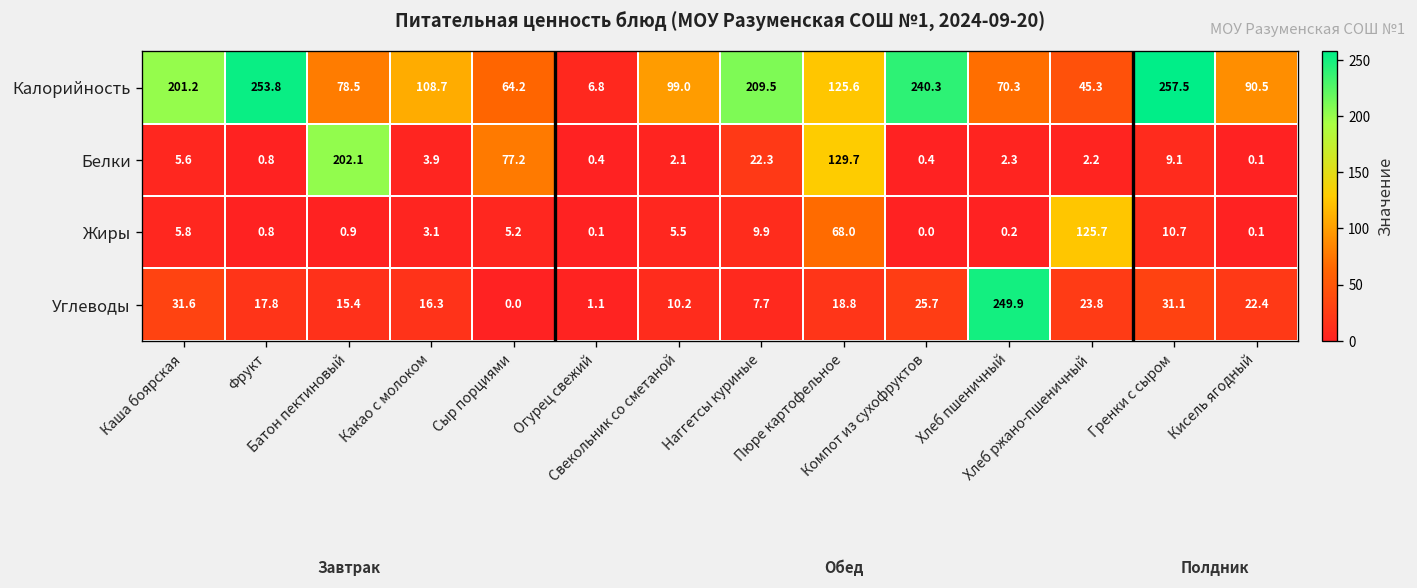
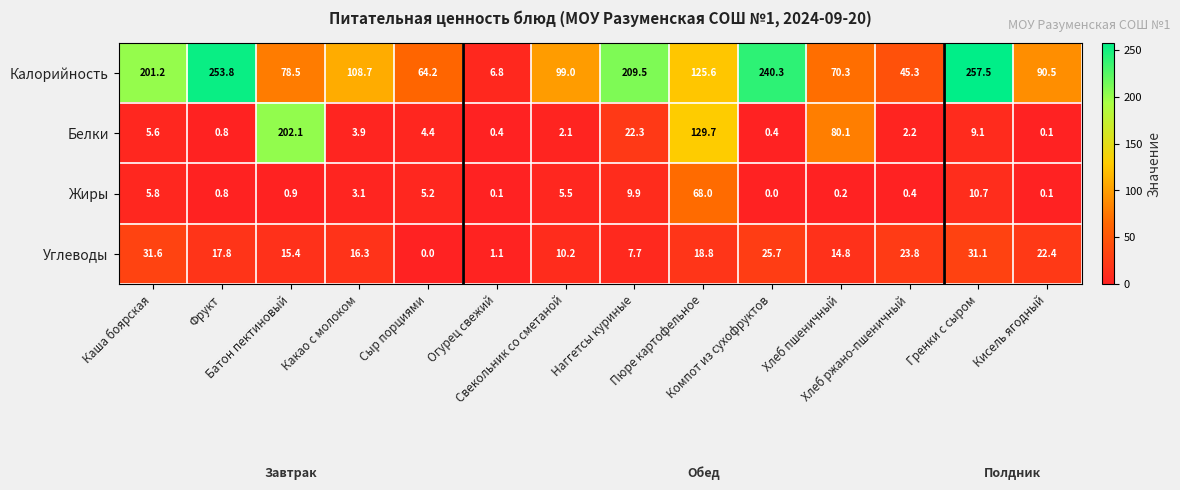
  {
    "Калорийность": {
      "Каша боярская": 201.2,
      "Фрукт": 253.8,
      "Батон пектиновый": 78.5,
      "Какао с молоком": 108.7,
      "Сыр порциями": 64.2,
      "Огурец свежий": 6.8,
      "Свекольник со сметаной": 99.0,
      "Наггетсы куриные": 209.5,
      "Пюре картофельное": 125.6,
      "Компот из сухофруктов": 240.3,
      "Хлеб пшеничный": 70.3,
      "Хлеб ржано-пшеничный": 45.3,
      "Гренки с сыром": 257.5,
      "Кисель ягодный": 90.5
    },
    "Белки": {
      "Каша боярская": 5.6,
      "Фрукт": 0.8,
      "Батон пектиновый": 202.1,
      "Какао с молоком": 3.9,
-     "Сыр порциями": 77.2,
+     "Сыр порциями": 4.4,
      "Огурец свежий": 0.4,
      "Свекольник со сметаной": 2.1,
      "Наггетсы куриные": 22.3,
      "Пюре картофельное": 129.7,
      "Компот из сухофруктов": 0.4,
-     "Хлеб пшеничный": 2.3,
+     "Хлеб пшеничный": 80.1,
      "Хлеб ржано-пшеничный": 2.2,
      "Гренки с сыром": 9.1,
      "Кисель ягодный": 0.1
    },
    "Жиры": {
      "Каша боярская": 5.8,
      "Фрукт": 0.8,
      "Батон пектиновый": 0.9,
      "Какао с молоком": 3.1,
      "Сыр порциями": 5.2,
      "Огурец свежий": 0.1,
      "Свекольник со сметаной": 5.5,
      "Наггетсы куриные": 9.9,
      "Пюре картофельное": 68.0,
      "Компот из сухофруктов": 0.0,
      "Хлеб пшеничный": 0.2,
-     "Хлеб ржано-пшеничный": 125.7,
+     "Хлеб ржано-пшеничный": 0.4,
      "Гренки с сыром": 10.7,
      "Кисель ягодный": 0.1
    },
    "Углеводы": {
      "Каша боярская": 31.6,
      "Фрукт": 17.8,
      "Батон пектиновый": 15.4,
      "Какао с молоком": 16.3,
      "Сыр порциями": 0.0,
      "Огурец свежий": 1.1,
      "Свекольник со сметаной": 10.2,
      "Наггетсы куриные": 7.7,
      "Пюре картофельное": 18.8,
      "Компот из сухофруктов": 25.7,
-     "Хлеб пшеничный": 249.9,
+     "Хлеб пшеничный": 14.8,
      "Хлеб ржано-пшеничный": 23.8,
      "Гренки с сыром": 31.1,
      "Кисель ягодный": 22.4
    }
  }
